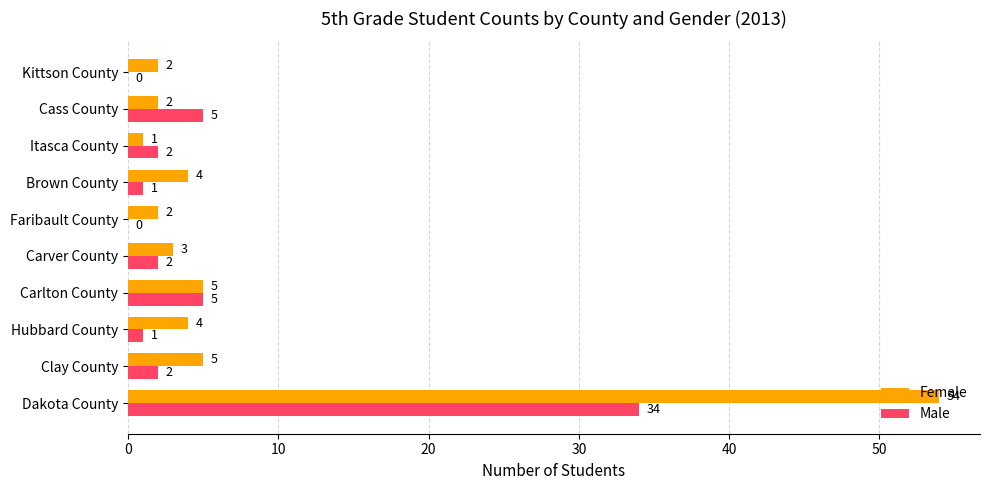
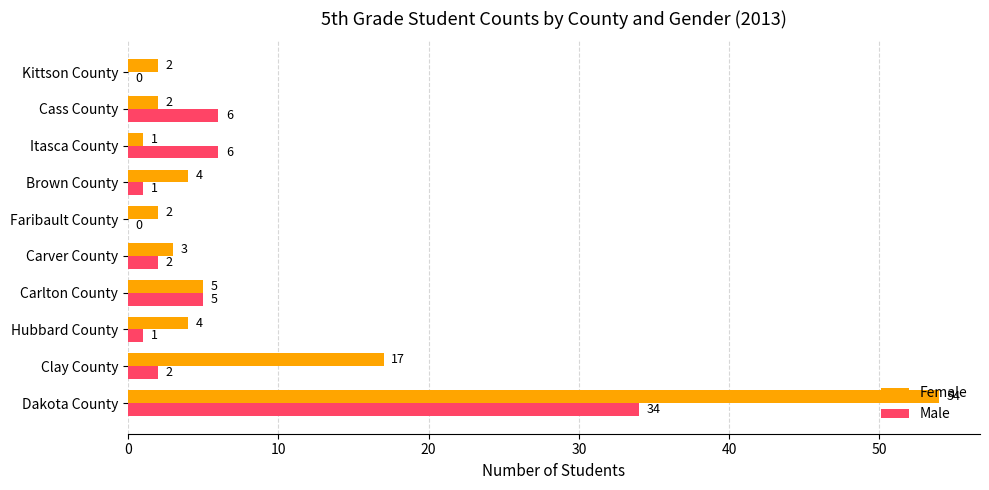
  {
    "Female": {
      "Kittson County": 2,
      "Cass County": 2,
      "Itasca County": 1,
      "Brown County": 4,
      "Faribault County": 2,
      "Carver County": 3,
      "Carlton County": 5,
      "Hubbard County": 4,
-     "Clay County": 5,
+     "Clay County": 17,
      "Dakota County": 54
    },
    "Male": {
      "Kittson County": 0,
-     "Cass County": 5,
-     "Itasca County": 2,
+     "Cass County": 6,
+     "Itasca County": 6,
      "Brown County": 1,
      "Faribault County": 0,
      "Carver County": 2,
      "Carlton County": 5,
      "Hubbard County": 1,
      "Clay County": 2,
      "Dakota County": 34
    }
  }
